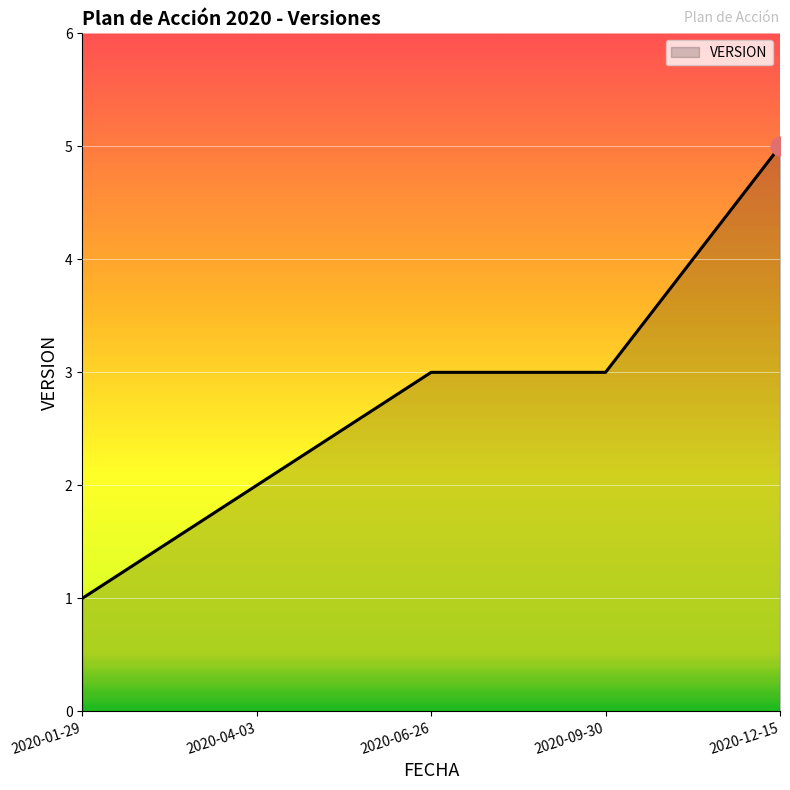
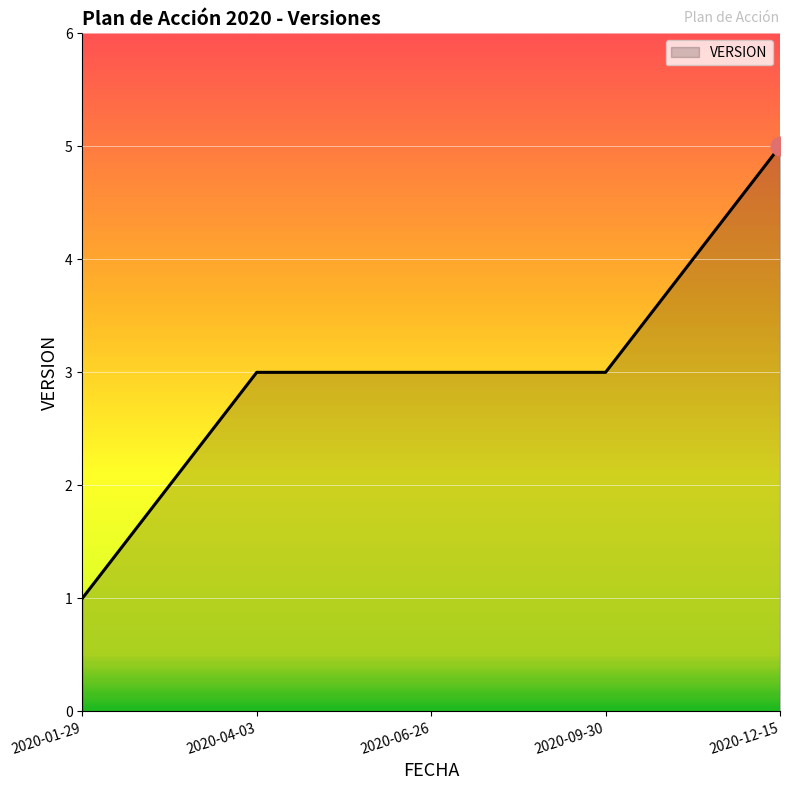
  {
    "VERSION": {
      "2020-01-29": 1,
-     "2020-04-03": 2,
+     "2020-04-03": 3,
      "2020-06-26": 3,
      "2020-09-30": 3
    }
  }
